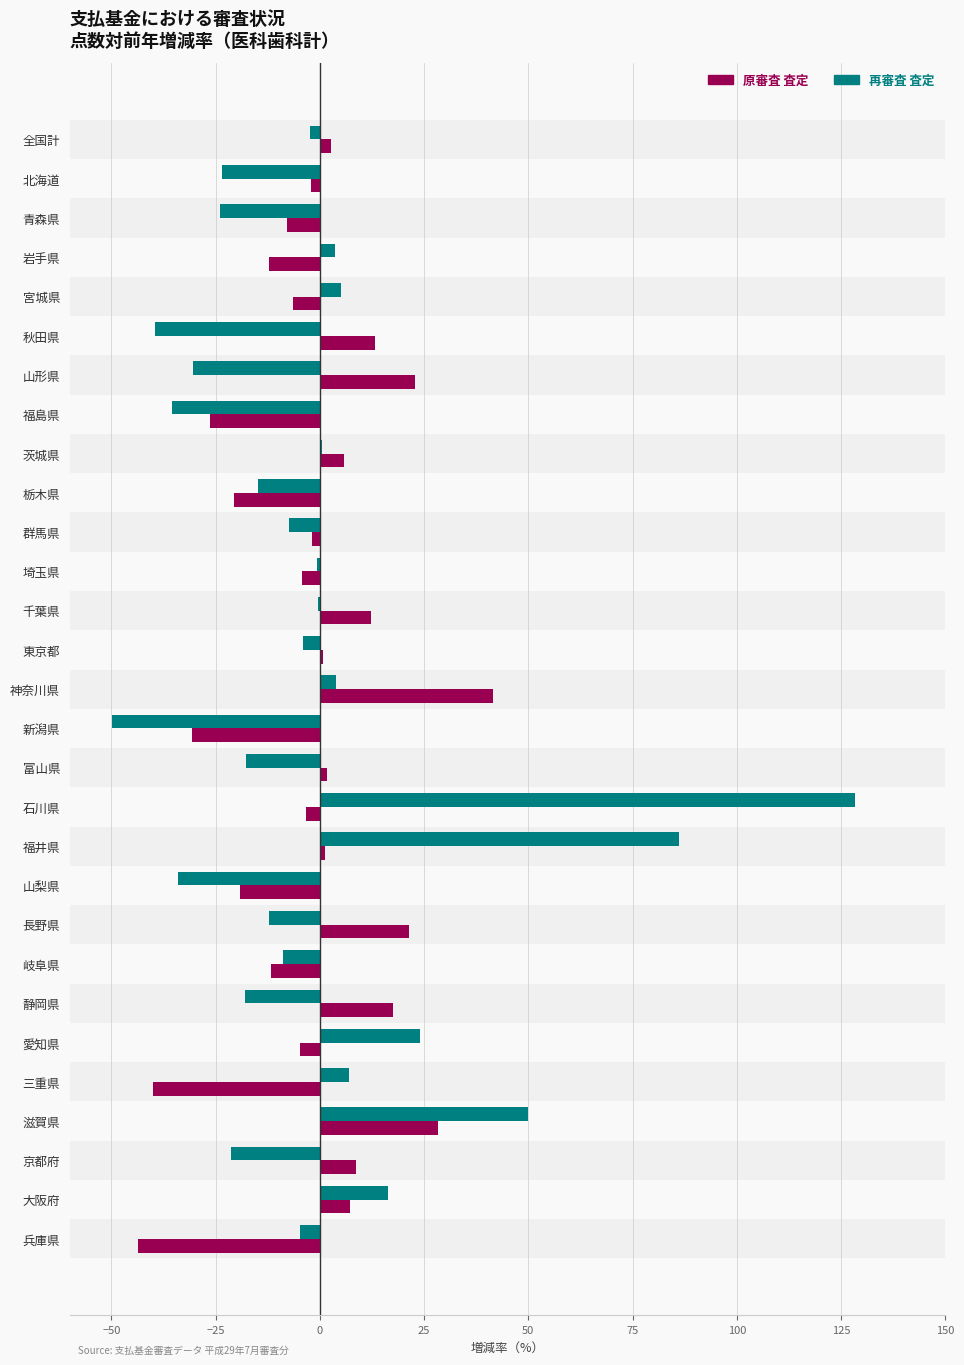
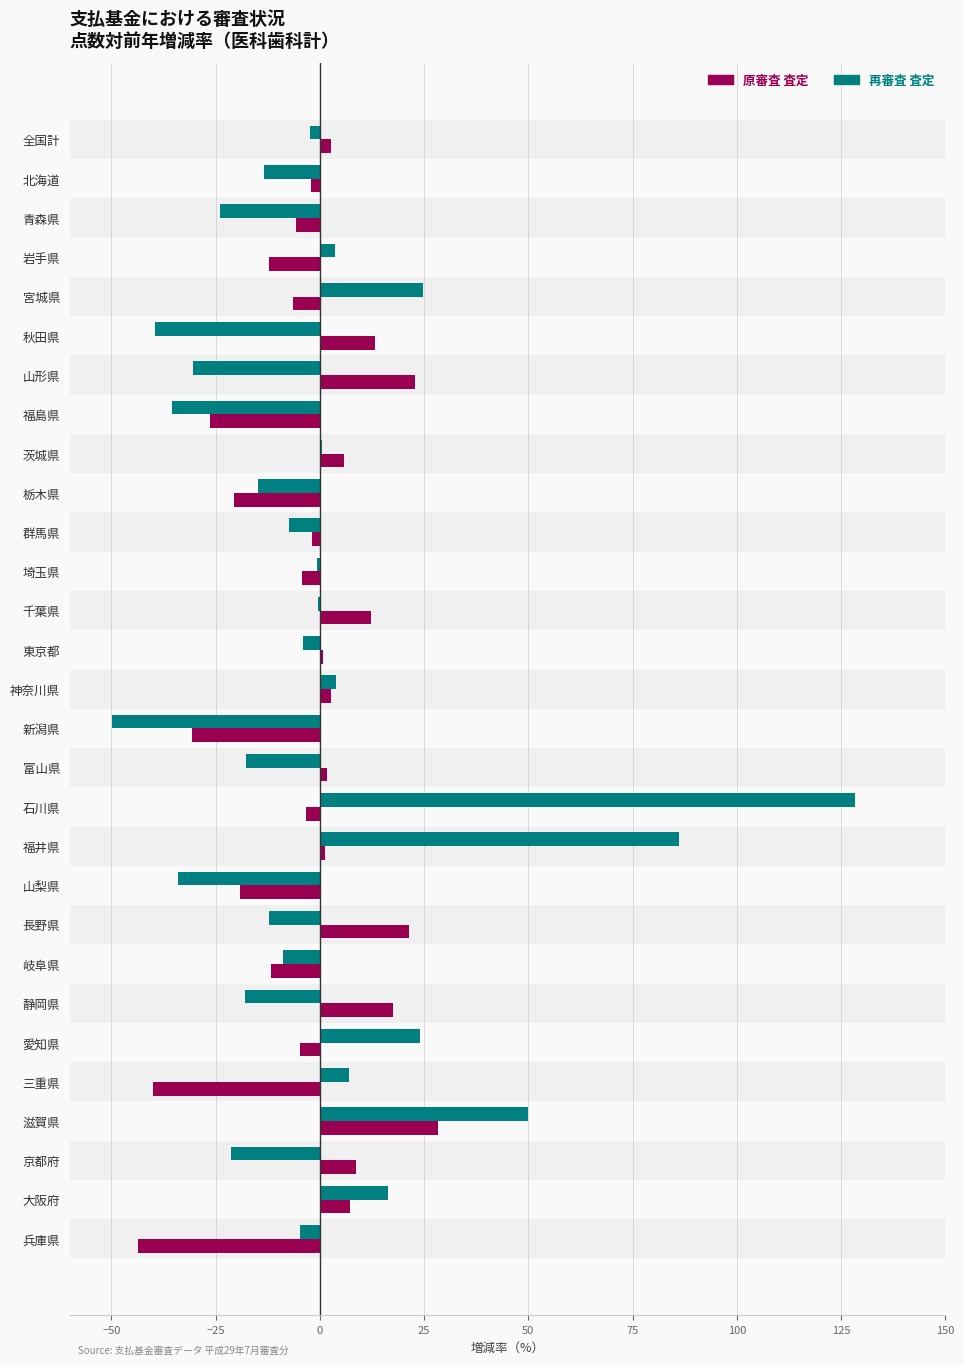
  {
    "原審査 査定": {
      "北海道": -2,
-     "青森県": -8,
+     "青森県": -6,
      "岩手県": -12,
      "秋田県": 13,
      "福島県": -26,
      "栃木県": -21,
      "埼玉県": -4,
      "東京都": 1,
-     "神奈川県": 41,
+     "神奈川県": 3,
      "新潟県": -31,
      "石川県": -3,
      "山梨県": -19,
      "岐阜県": -12,
      "愛知県": -5,
      "滋賀県": 28,
      "大阪府": 7
    },
    "再審査 査定": {
-     "北海道": -23,
+     "北海道": -13,
      "岩手県": 4,
-     "宮城県": 5,
+     "宮城県": 25,
      "秋田県": -39,
      "福島県": -36,
      "栃木県": -15,
      "埼玉県": -1,
      "東京都": -4,
      "新潟県": -50,
      "石川県": 128,
      "山梨県": -34,
      "岐阜県": -9,
      "愛知県": 24,
      "滋賀県": 50,
      "大阪府": 16
    }
  }
